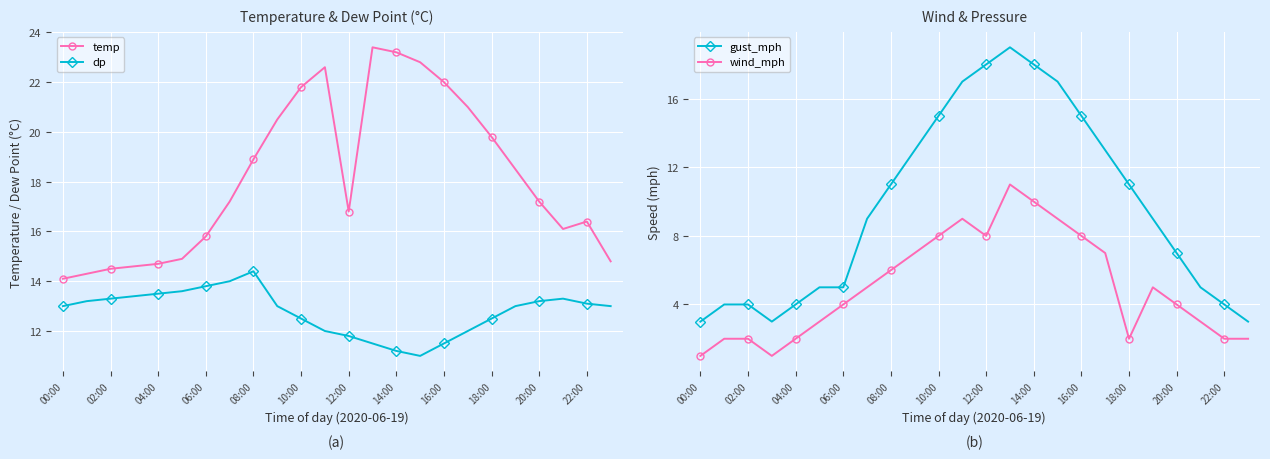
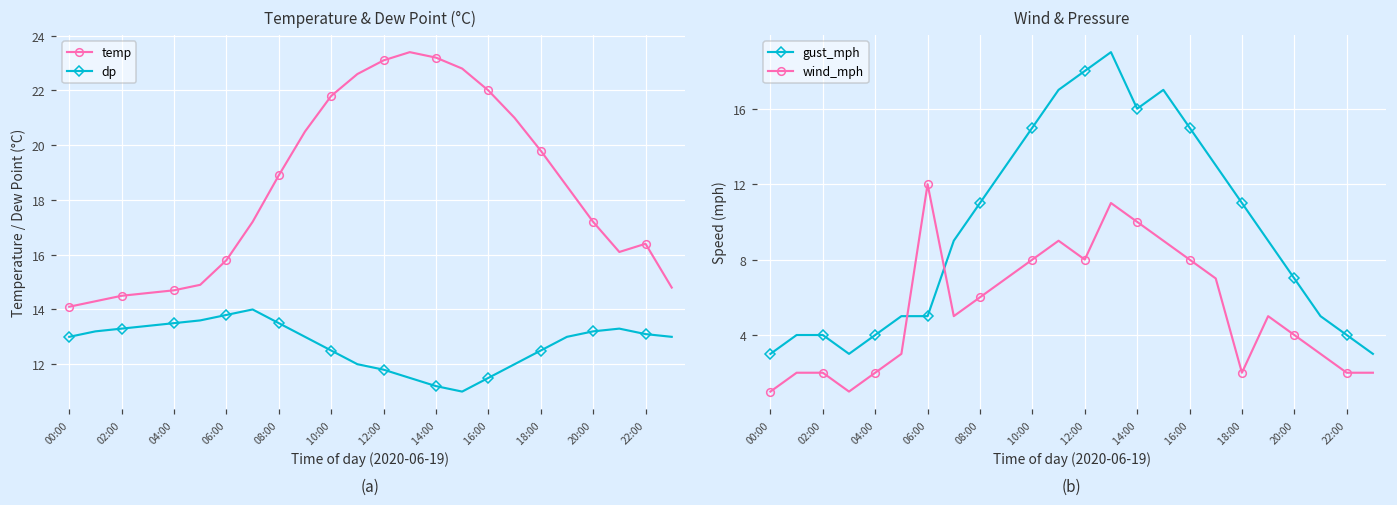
  {
    "Temperature & Dew Point (°C)": {
      "temp": {
        "00:00": 14.1,
        "02:00": 14.5,
        "04:00": 14.7,
        "06:00": 15.8,
        "08:00": 18.9,
        "10:00": 21.8,
-       "12:00": 16.8,
+       "12:00": 23.1,
        "14:00": 23.2,
        "16:00": 22.0,
        "18:00": 19.8,
        "20:00": 17.2,
        "22:00": 16.4
      },
      "dp": {
        "00:00": 13.0,
        "02:00": 13.3,
        "04:00": 13.5,
        "06:00": 13.8,
-       "08:00": 14.4,
+       "08:00": 13.5,
        "10:00": 12.5,
        "12:00": 11.8,
        "14:00": 11.2,
        "16:00": 11.5,
        "18:00": 12.5,
        "20:00": 13.2,
        "22:00": 13.1
      }
    },
    "Wind & Pressure": {
      "gust_mph": {
        "00:00": 3,
        "02:00": 4,
        "04:00": 4,
        "06:00": 5,
        "08:00": 11,
        "10:00": 15,
        "12:00": 18,
-       "14:00": 18,
+       "14:00": 16,
        "16:00": 15,
        "18:00": 11,
        "20:00": 7,
        "22:00": 4
      },
      "wind_mph": {
        "00:00": 1,
        "02:00": 2,
        "04:00": 2,
-       "06:00": 4,
+       "06:00": 12,
        "08:00": 6,
        "10:00": 8,
        "12:00": 8,
        "14:00": 10,
        "16:00": 8,
        "18:00": 2,
        "20:00": 4,
        "22:00": 2
      }
    }
  }
